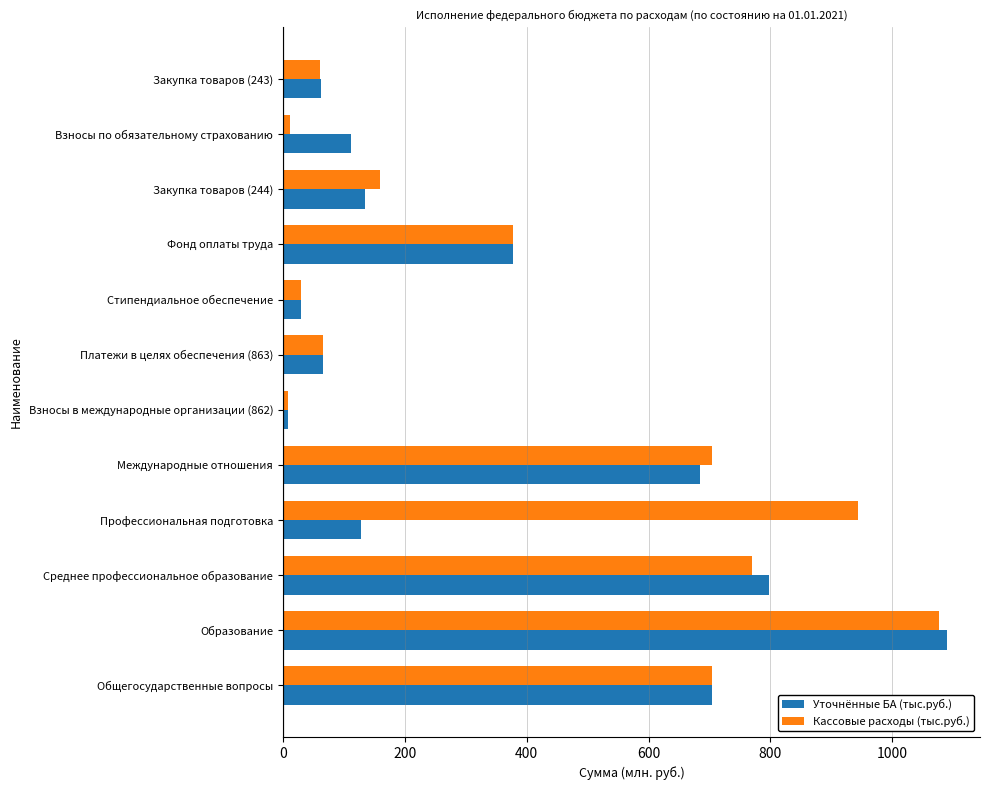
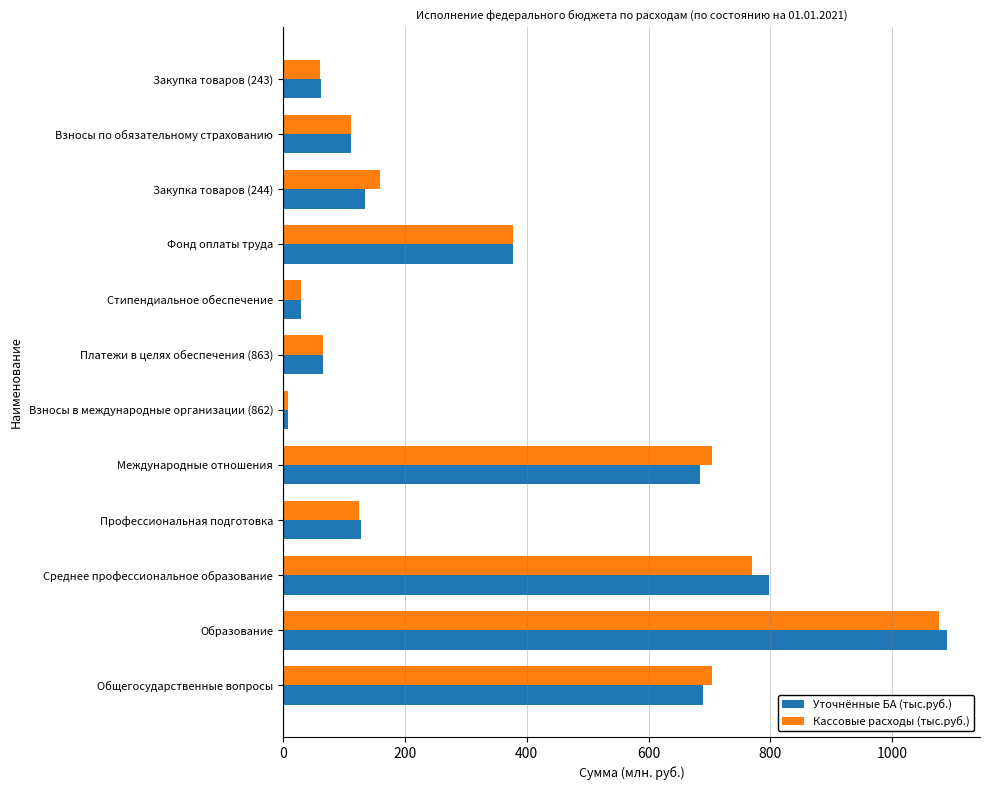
  {
    "Уточнённые БА (тыс.руб.)": {
      "Закупка товаров (243)": 60,
      "Взносы по обязательному страхованию": 110,
      "Закупка товаров (244)": 130,
      "Фонд оплаты труда": 380,
      "Стипендиальное обеспечение": 30,
      "Платежи в целях обеспечения (863)": 70,
      "Взносы в международные организации (862)": 10,
      "Международные отношения": 690,
      "Профессиональная подготовка": 130,
      "Среднее профессиональное образование": 800,
      "Образование": 1090,
-     "Общегосударственные вопросы": 700
+     "Общегосударственные вопросы": 690
    },
    "Кассовые расходы (тыс.руб.)": {
      "Закупка товаров (243)": 60,
-     "Взносы по обязательному страхованию": 10,
+     "Взносы по обязательному страхованию": 110,
      "Закупка товаров (244)": 160,
      "Фонд оплаты труда": 380,
      "Стипендиальное обеспечение": 30,
      "Платежи в целях обеспечения (863)": 70,
      "Взносы в международные организации (862)": 10,
      "Международные отношения": 700,
-     "Профессиональная подготовка": 940,
+     "Профессиональная подготовка": 130,
      "Среднее профессиональное образование": 770,
      "Образование": 1080,
      "Общегосударственные вопросы": 700
    }
  }
